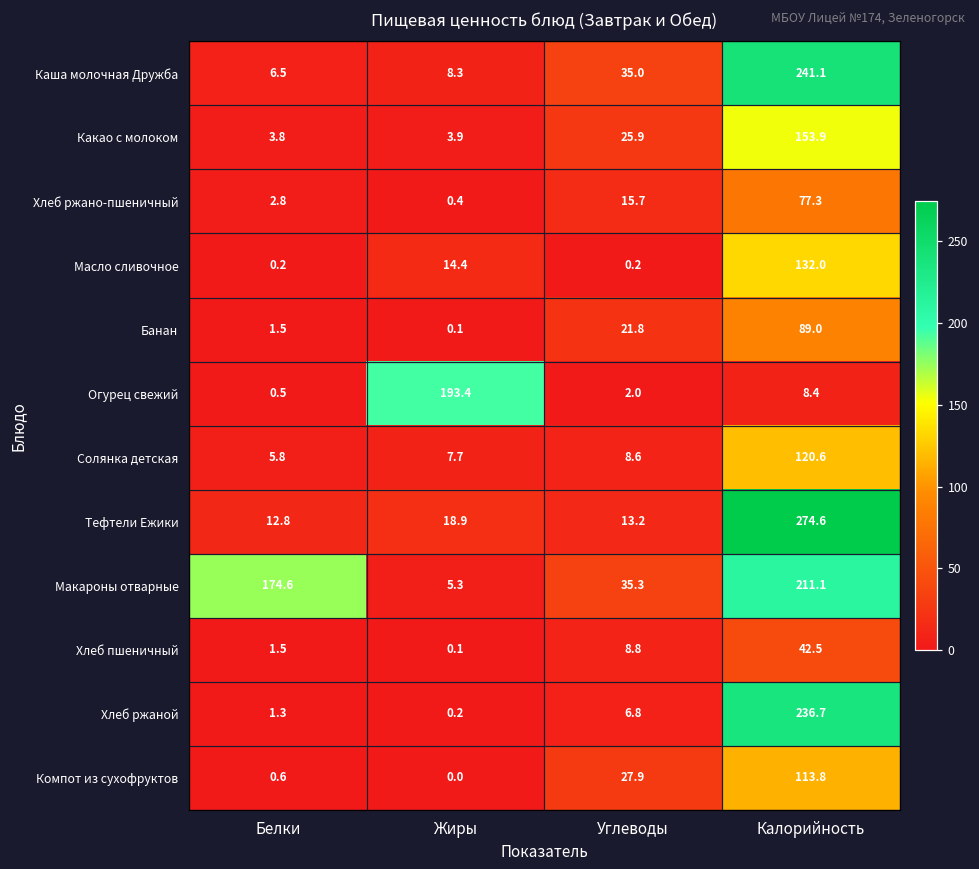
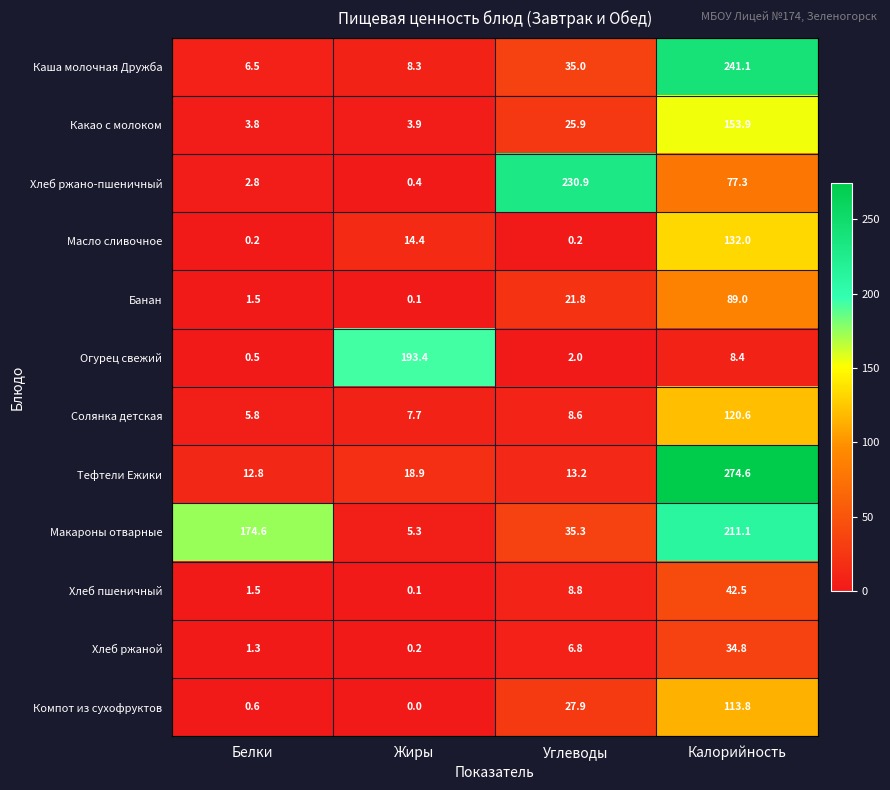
  {
    "Каша молочная Дружба": {
      "Белки": 6.5,
      "Жиры": 8.3,
      "Углеводы": 35.0,
      "Калорийность": 241.1
    },
    "Какао с молоком": {
      "Белки": 3.8,
      "Жиры": 3.9,
      "Углеводы": 25.9,
      "Калорийность": 153.9
    },
    "Хлеб ржано-пшеничный": {
      "Белки": 2.8,
      "Жиры": 0.4,
-     "Углеводы": 15.7,
+     "Углеводы": 230.9,
      "Калорийность": 77.3
    },
    "Масло сливочное": {
      "Белки": 0.2,
      "Жиры": 14.4,
      "Углеводы": 0.2,
      "Калорийность": 132.0
    },
    "Банан": {
      "Белки": 1.5,
      "Жиры": 0.1,
      "Углеводы": 21.8,
      "Калорийность": 89.0
    },
    "Огурец свежий": {
      "Белки": 0.5,
      "Жиры": 193.4,
      "Углеводы": 2.0,
      "Калорийность": 8.4
    },
    "Солянка детская": {
      "Белки": 5.8,
      "Жиры": 7.7,
      "Углеводы": 8.6,
      "Калорийность": 120.6
    },
    "Тефтели Ежики": {
      "Белки": 12.8,
      "Жиры": 18.9,
      "Углеводы": 13.2,
      "Калорийность": 274.6
    },
    "Макароны отварные": {
      "Белки": 174.6,
      "Жиры": 5.3,
      "Углеводы": 35.3,
      "Калорийность": 211.1
    },
    "Хлеб пшеничный": {
      "Белки": 1.5,
      "Жиры": 0.1,
      "Углеводы": 8.8,
      "Калорийность": 42.5
    },
    "Хлеб ржаной": {
      "Белки": 1.3,
      "Жиры": 0.2,
      "Углеводы": 6.8,
-     "Калорийность": 236.7
+     "Калорийность": 34.8
    },
    "Компот из сухофруктов": {
      "Белки": 0.6,
      "Жиры": 0.0,
      "Углеводы": 27.9,
      "Калорийность": 113.8
    }
  }
